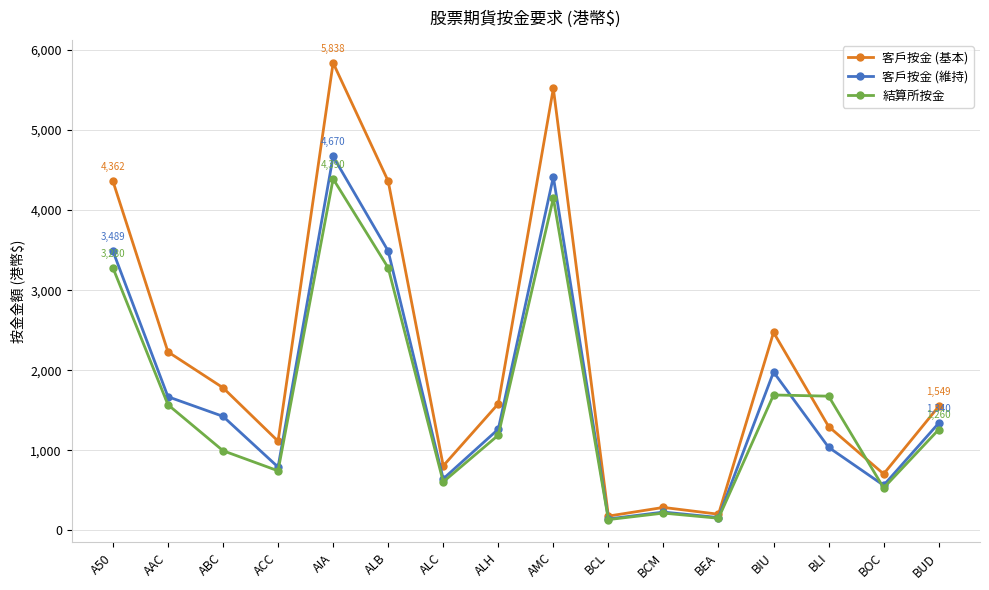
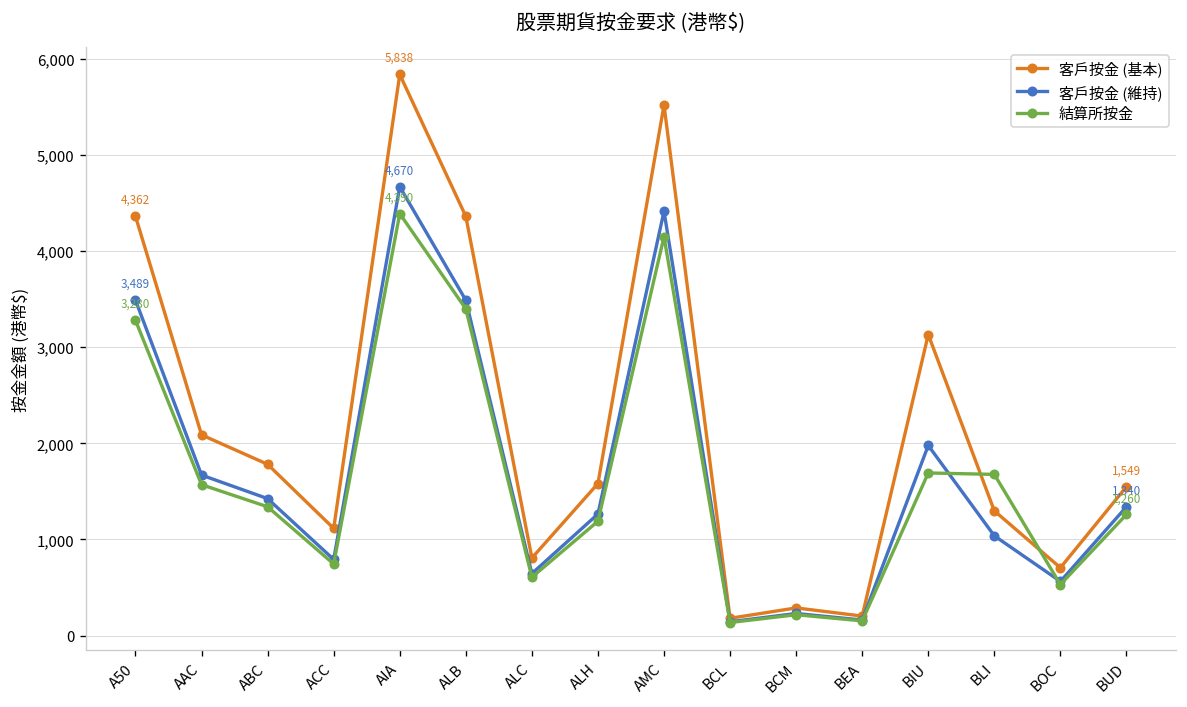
  {
    "客戶按金 (基本)": {
-     "AAC": "2,200",
+     "AAC": "2,100",
      "ABC": "1,800",
      "ACC": "1,100",
      "ALB": "4,400",
      "ALC": "800",
      "ALH": "1,600",
      "AMC": "5,500",
      "BCL": "200",
      "BCM": "300",
      "BEA": "200",
-     "BIU": "2,500",
+     "BIU": "3,100",
      "BLI": "1,300",
      "BOC": "700"
    },
    "客戶按金 (維持)": {
      "A50": "3,489",
      "AIA": "4,670"
    },
    "結算所按金": {
      "AAC": "1,600",
-     "ABC": "1,000",
+     "ABC": "1,300",
      "ACC": "700",
-     "ALB": "3,300",
+     "ALB": "3,400",
      "ALC": "600",
      "ALH": "1,200",
      "AMC": "4,200",
      "BIU": "1,700",
      "BLI": "1,700",
      "BOC": "500"
    }
  }
